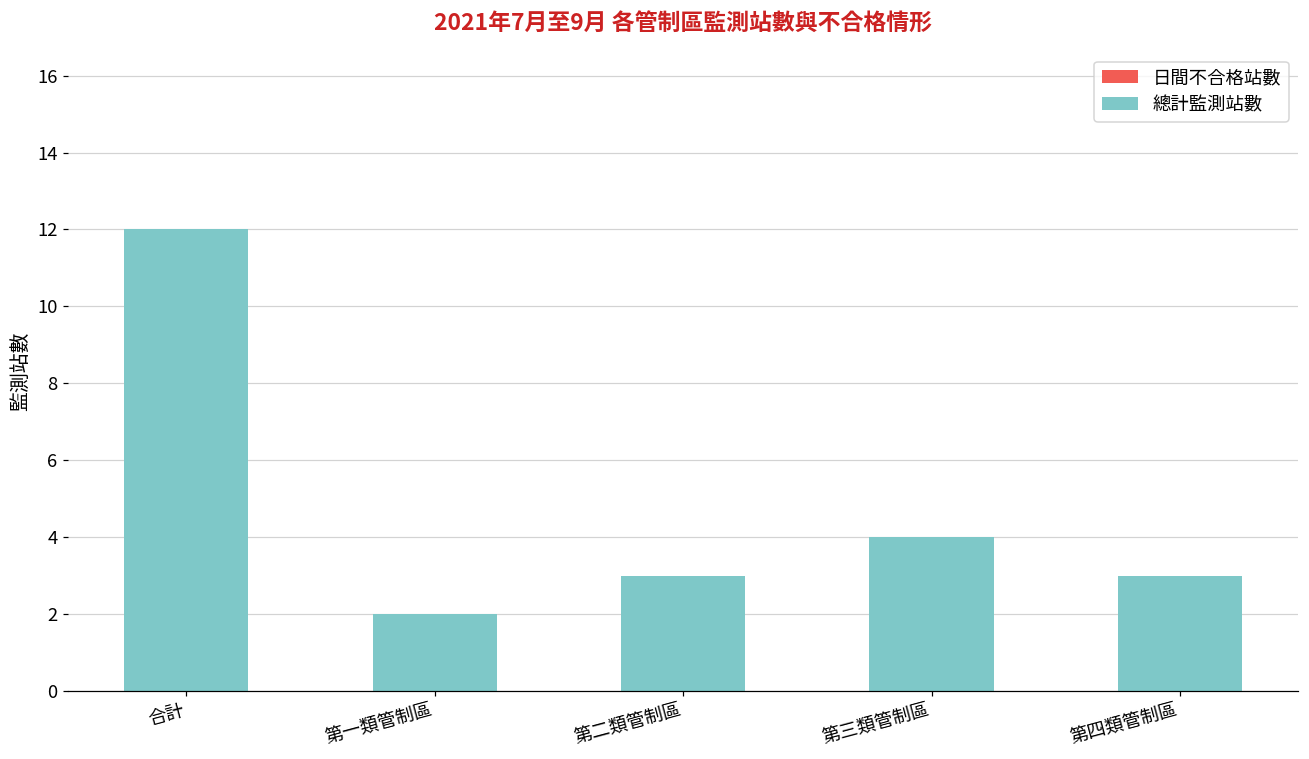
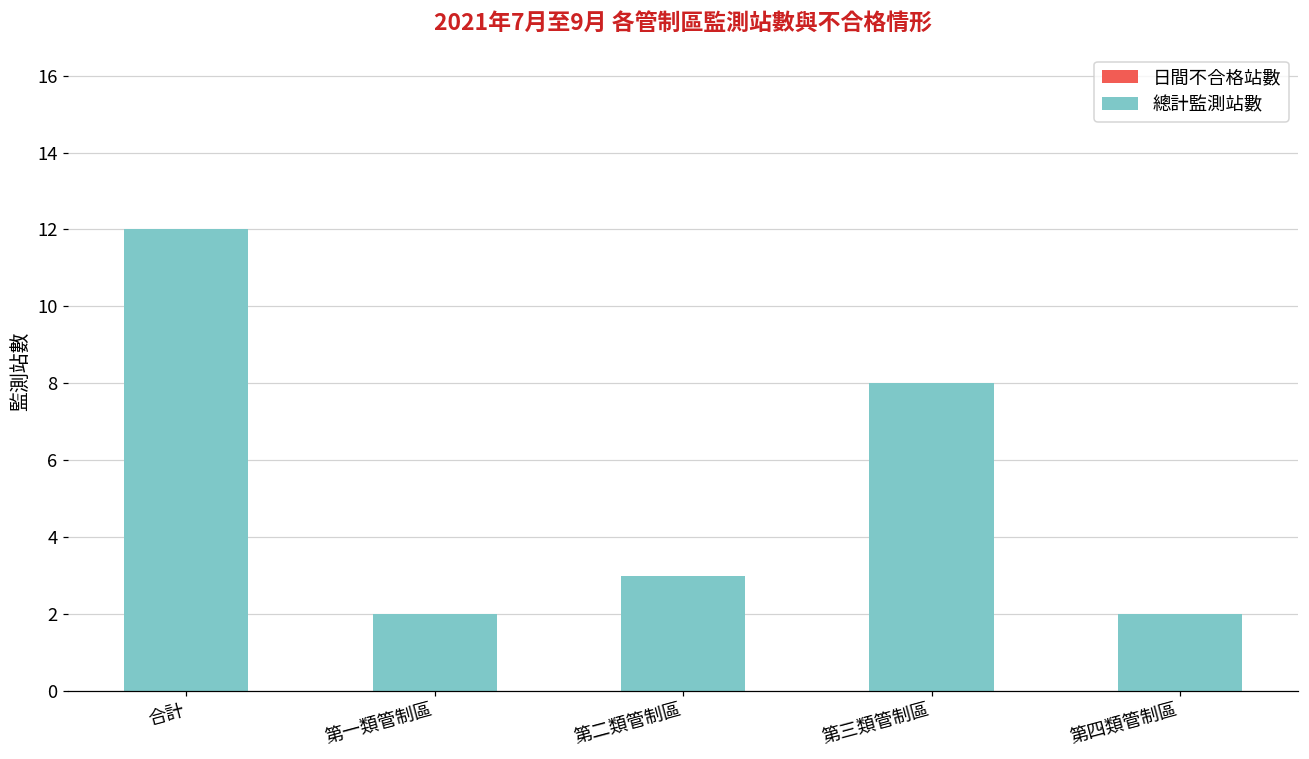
  {
    "日間不合格站數": {
      "合計": 0,
      "第一類管制區": 0,
      "第二類管制區": 0,
      "第三類管制區": 0,
      "第四類管制區": 0
    },
    "總計監測站數": {
      "合計": 12,
      "第一類管制區": 2,
      "第二類管制區": 3,
-     "第三類管制區": 4,
-     "第四類管制區": 3
+     "第三類管制區": 8,
+     "第四類管制區": 2
    }
  }
